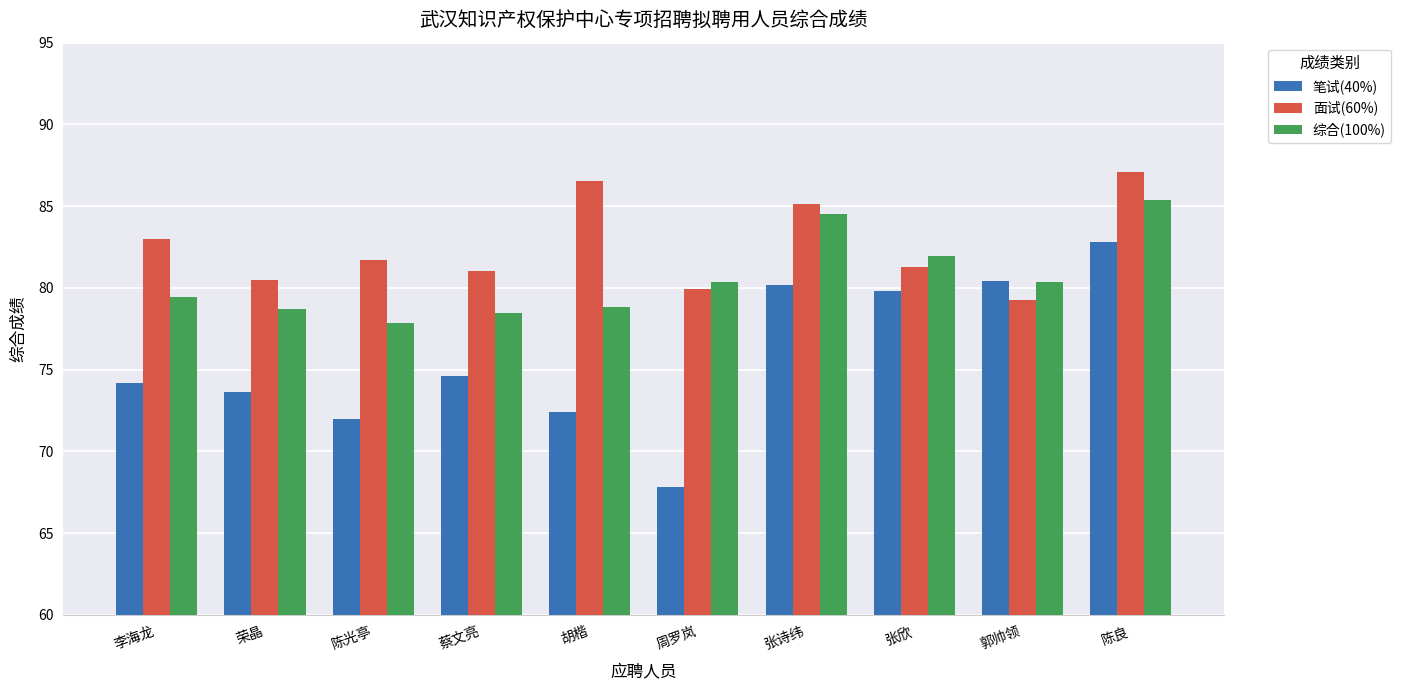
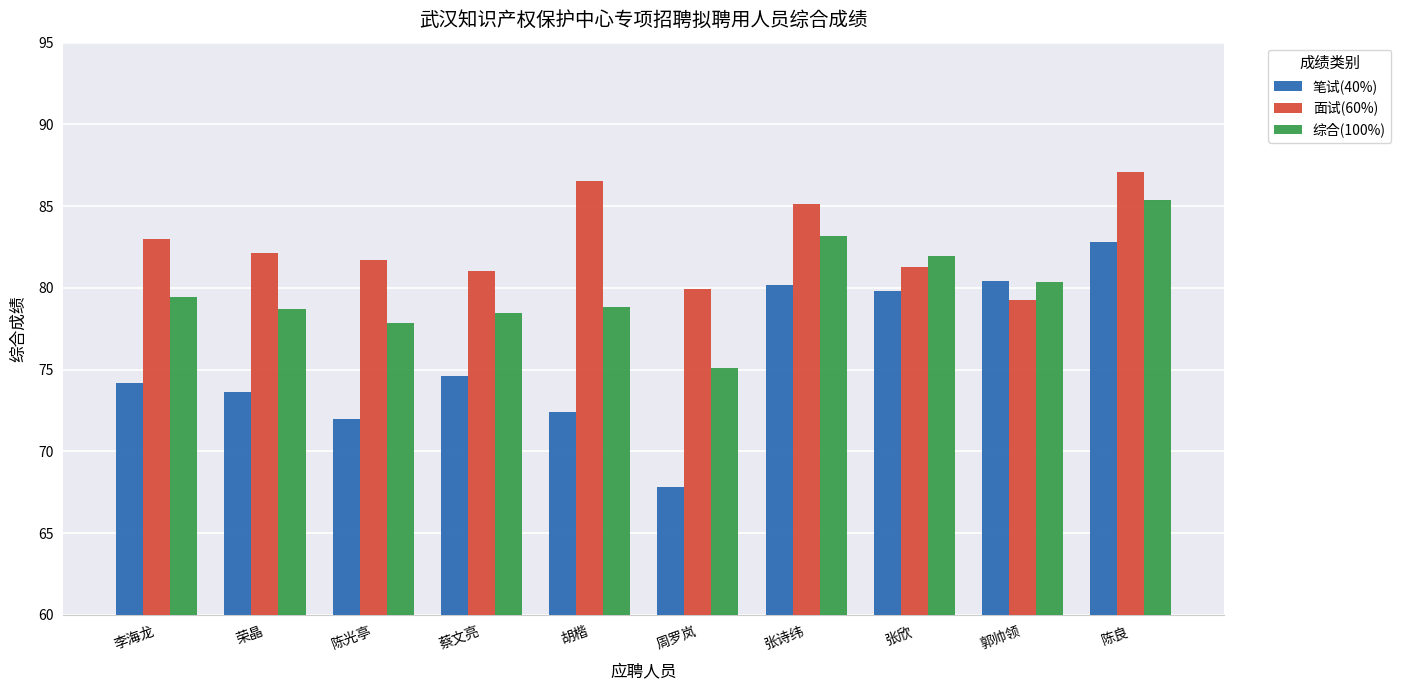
  {
    "笔试(40%)": {
      "李海龙": 74.2,
      "荣晶": 73.6,
      "陈光亭": 72.0,
      "蔡文亮": 74.6,
      "胡楷": 72.4,
      "周罗岚": 67.8,
      "张诗纬": 80.2,
      "张欣": 79.8,
      "郭帅领": 80.4,
      "陈良": 82.8
    },
    "面试(60%)": {
      "李海龙": 83.0,
-     "荣晶": 80.5,
+     "荣晶": 82.2,
      "陈光亭": 81.7,
      "蔡文亮": 81.0,
      "胡楷": 86.6,
      "周罗岚": 79.9,
      "张诗纬": 85.2,
      "张欣": 81.3,
      "郭帅领": 79.3,
      "陈良": 87.1
    },
    "综合(100%)": {
      "李海龙": 79.5,
      "荣晶": 78.7,
      "陈光亭": 77.8,
      "蔡文亮": 78.5,
      "胡楷": 78.8,
-     "周罗岚": 80.3,
-     "张诗纬": 84.5,
+     "周罗岚": 75.1,
+     "张诗纬": 83.2,
      "张欣": 82.0,
      "郭帅领": 80.4,
      "陈良": 85.4
    }
  }
